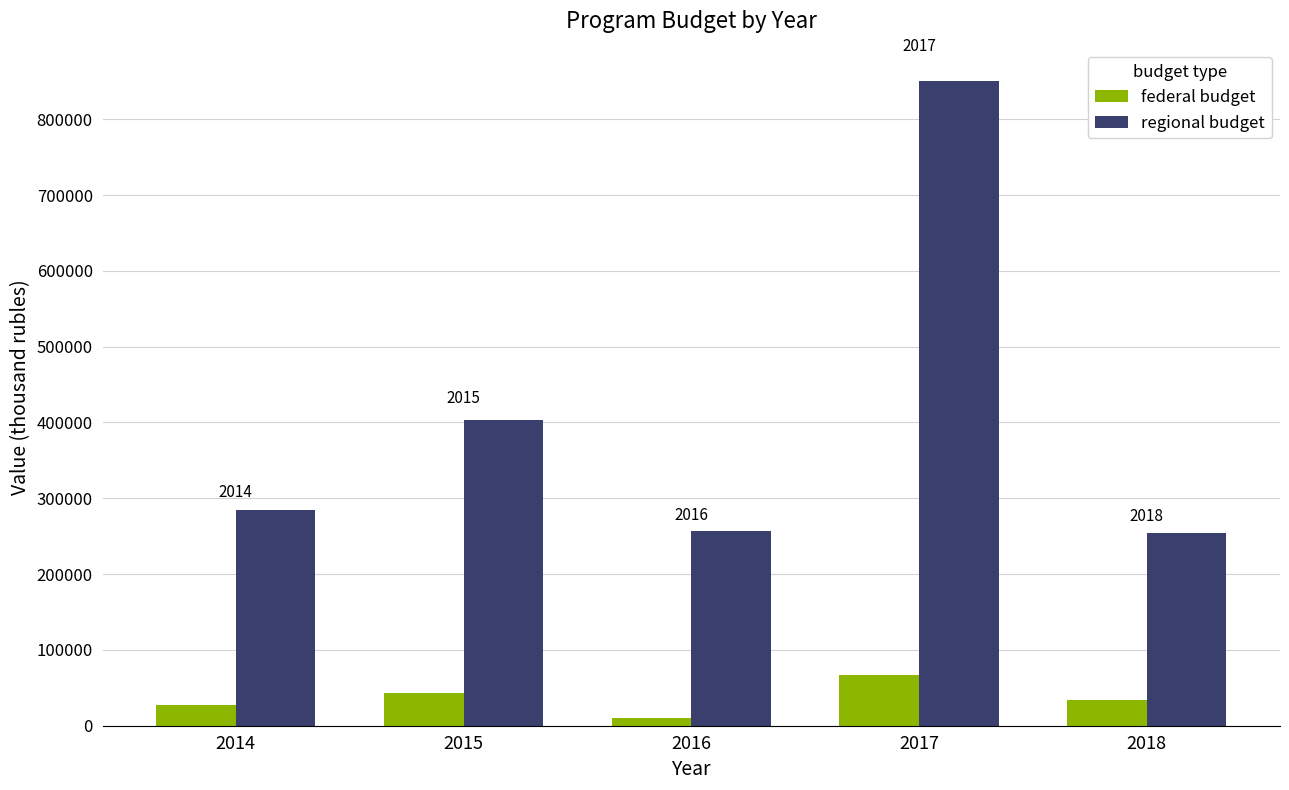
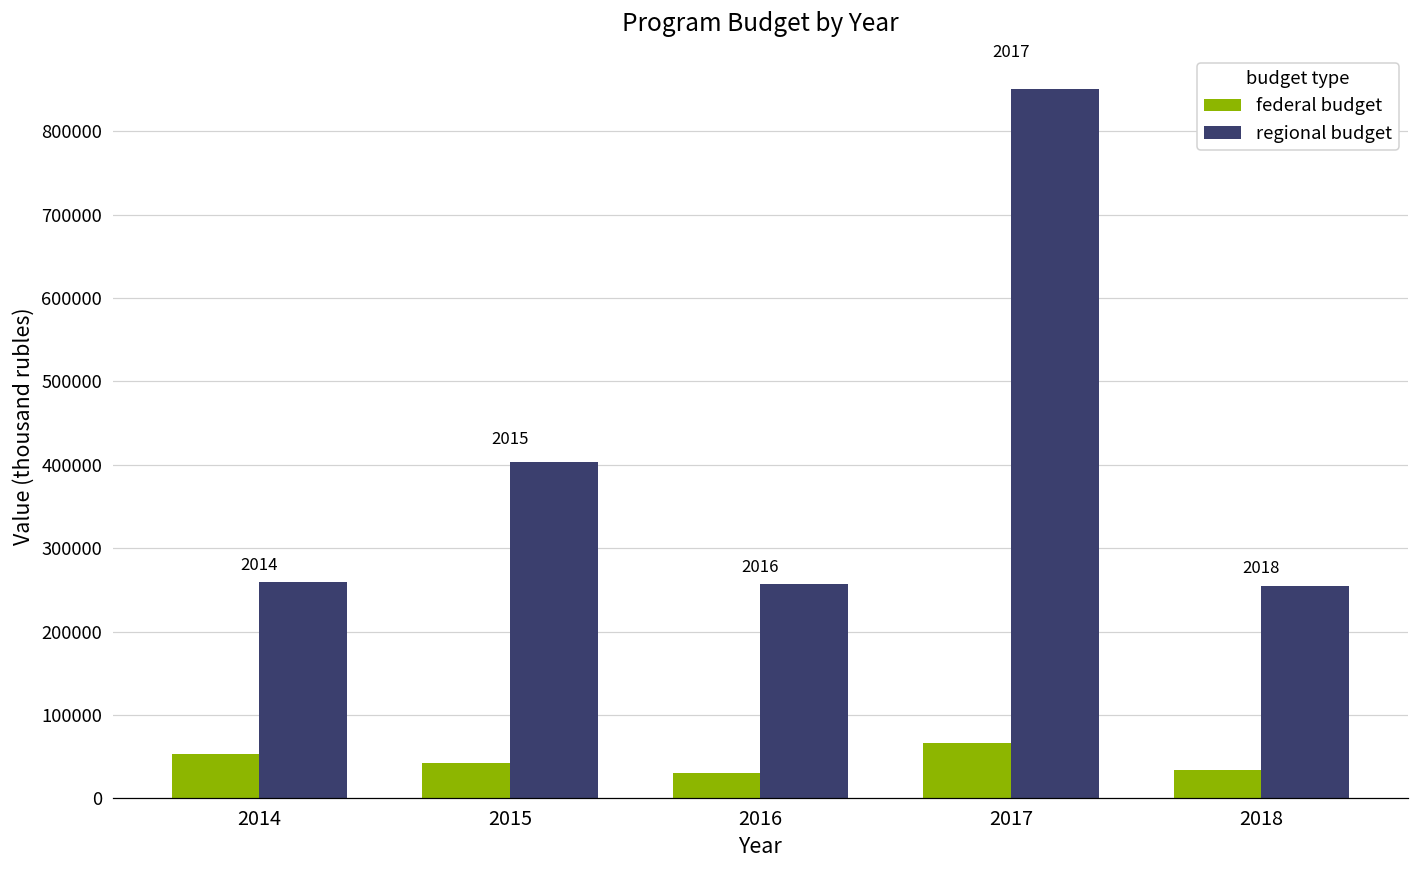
  {
    "federal budget": {
-     "2014": 30000,
+     "2014": 50000,
      "2015": 40000,
-     "2016": 10000,
+     "2016": 30000,
      "2017": 70000,
      "2018": 30000
    },
    "regional budget": {
-     "2014": 280000,
+     "2014": 260000,
      "2015": 400000,
      "2017": 850000
    }
  }
